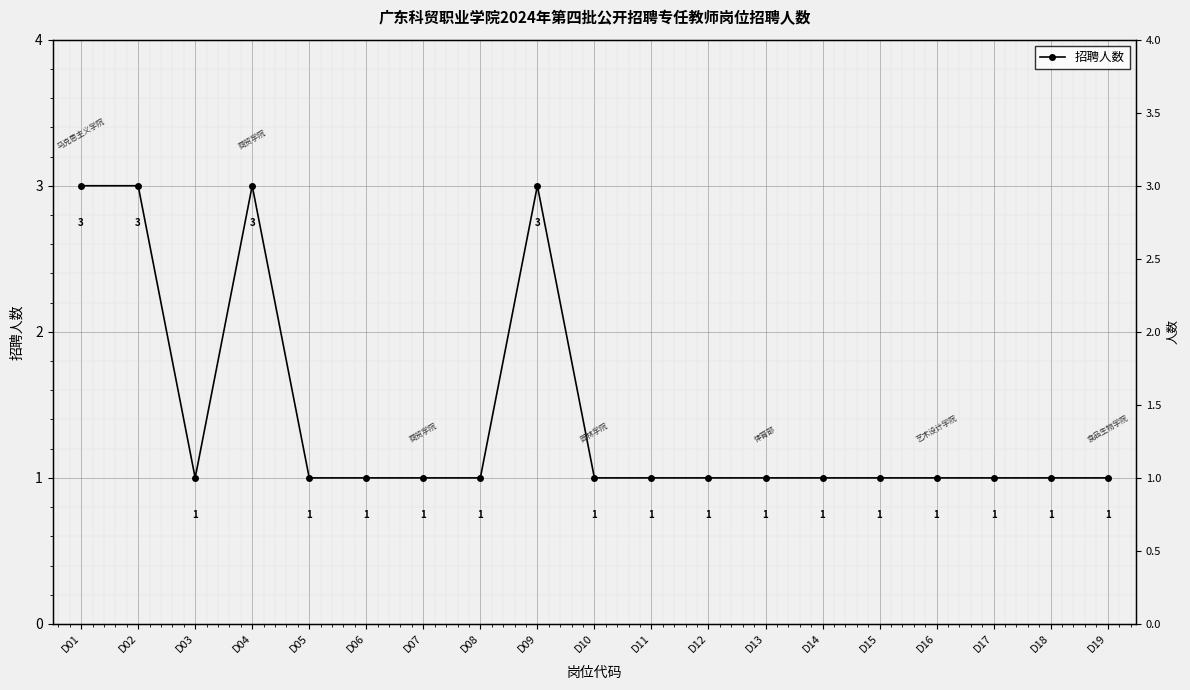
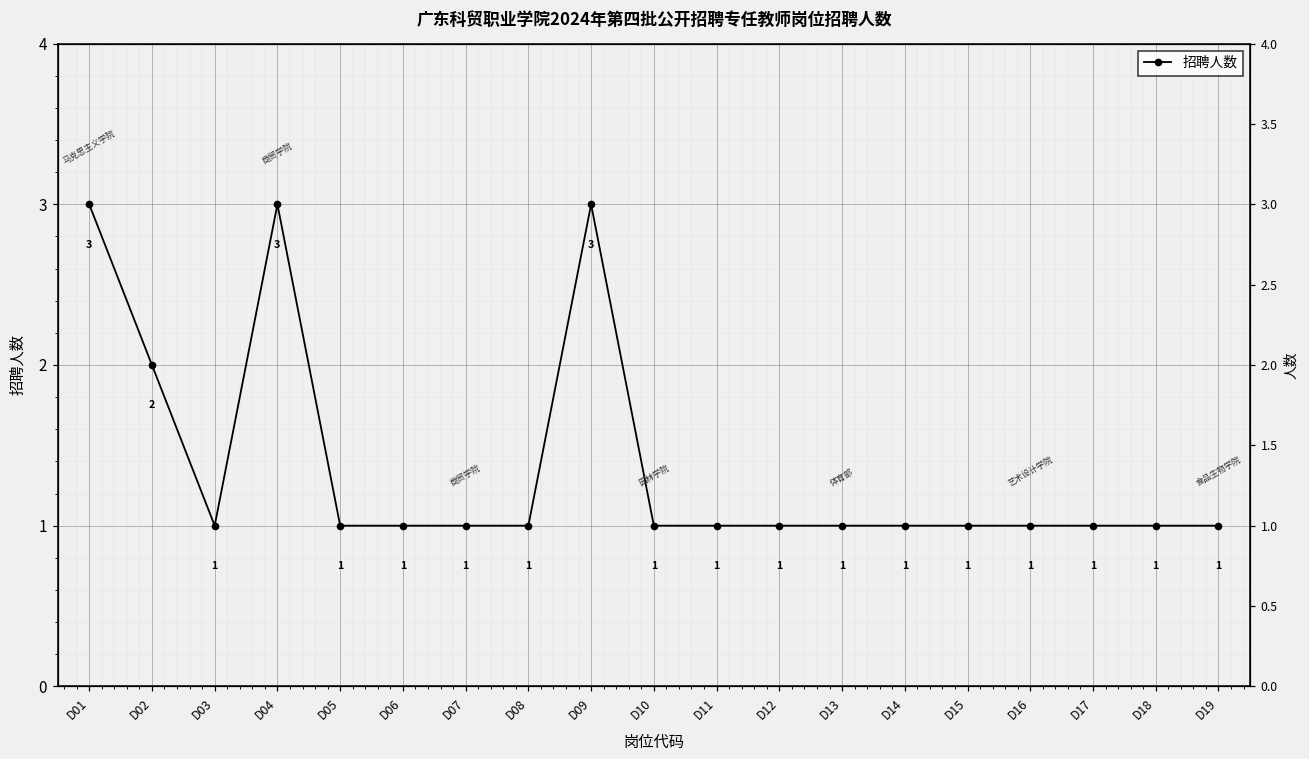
  {
-   "D02": 3
+   "D02": 2
  }
